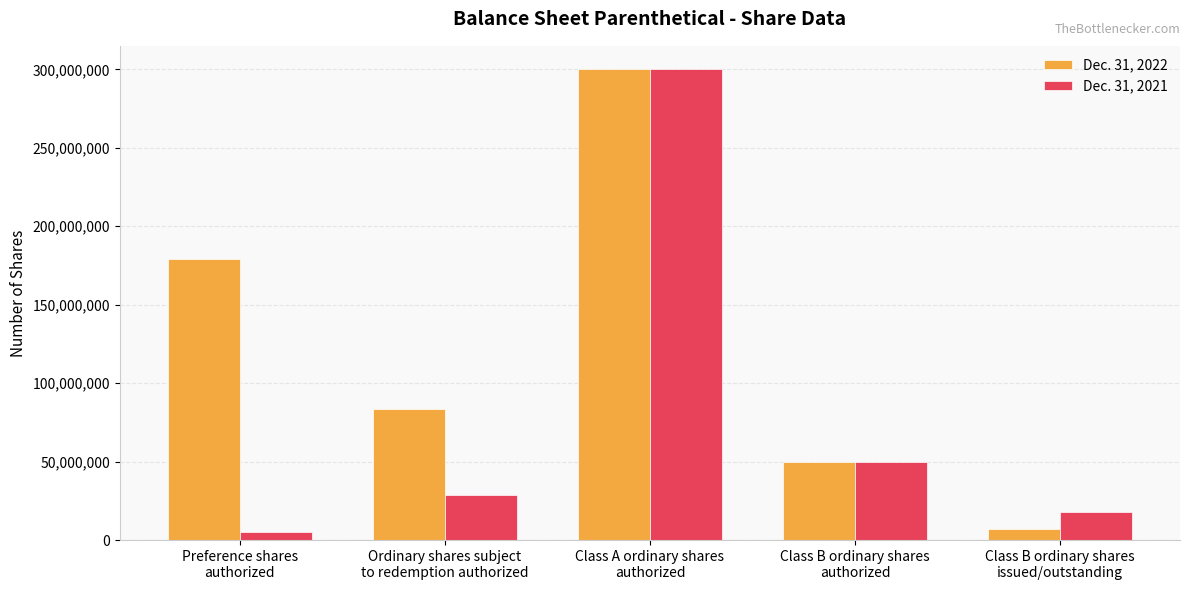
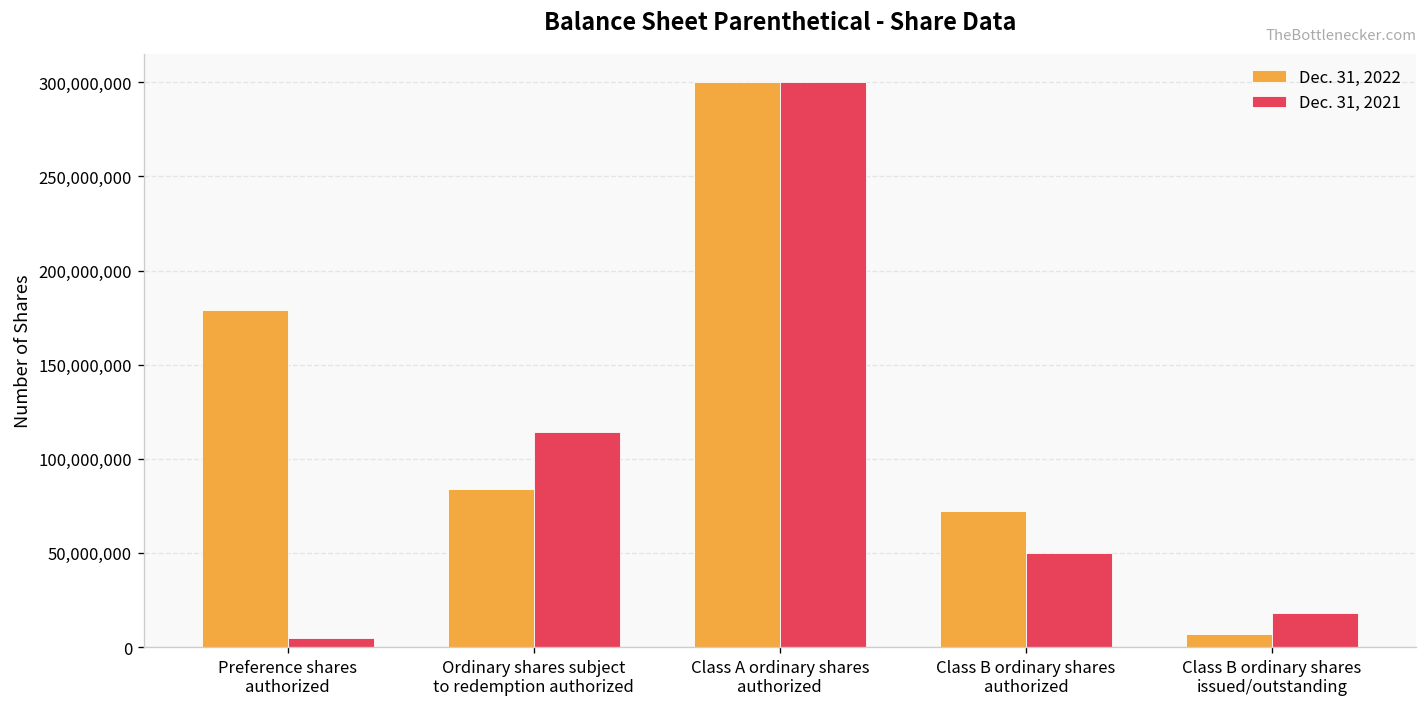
  {
    "Dec. 31, 2022": {
      "Preference shares authorized": "179,000,000",
      "Ordinary shares subject to redemption authorized": "84,000,000",
      "Class A ordinary shares authorized": "300,000,000",
-     "Class B ordinary shares authorized": "50,000,000",
+     "Class B ordinary shares authorized": "72,000,000",
      "Class B ordinary shares issued/outstanding": "7,000,000"
    },
    "Dec. 31, 2021": {
      "Preference shares authorized": "5,000,000",
-     "Ordinary shares subject to redemption authorized": "29,000,000",
+     "Ordinary shares subject to redemption authorized": "114,000,000",
      "Class A ordinary shares authorized": "300,000,000",
      "Class B ordinary shares authorized": "50,000,000",
      "Class B ordinary shares issued/outstanding": "18,000,000"
    }
  }
